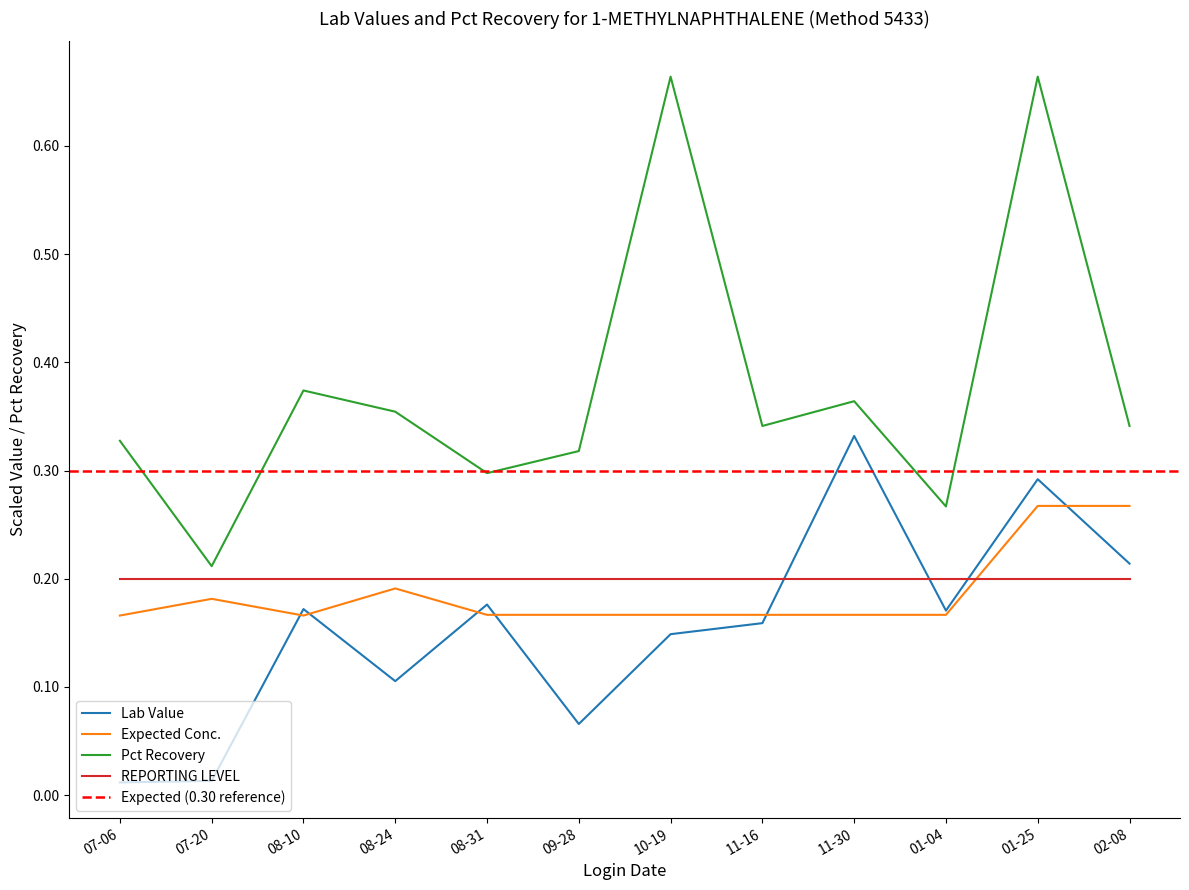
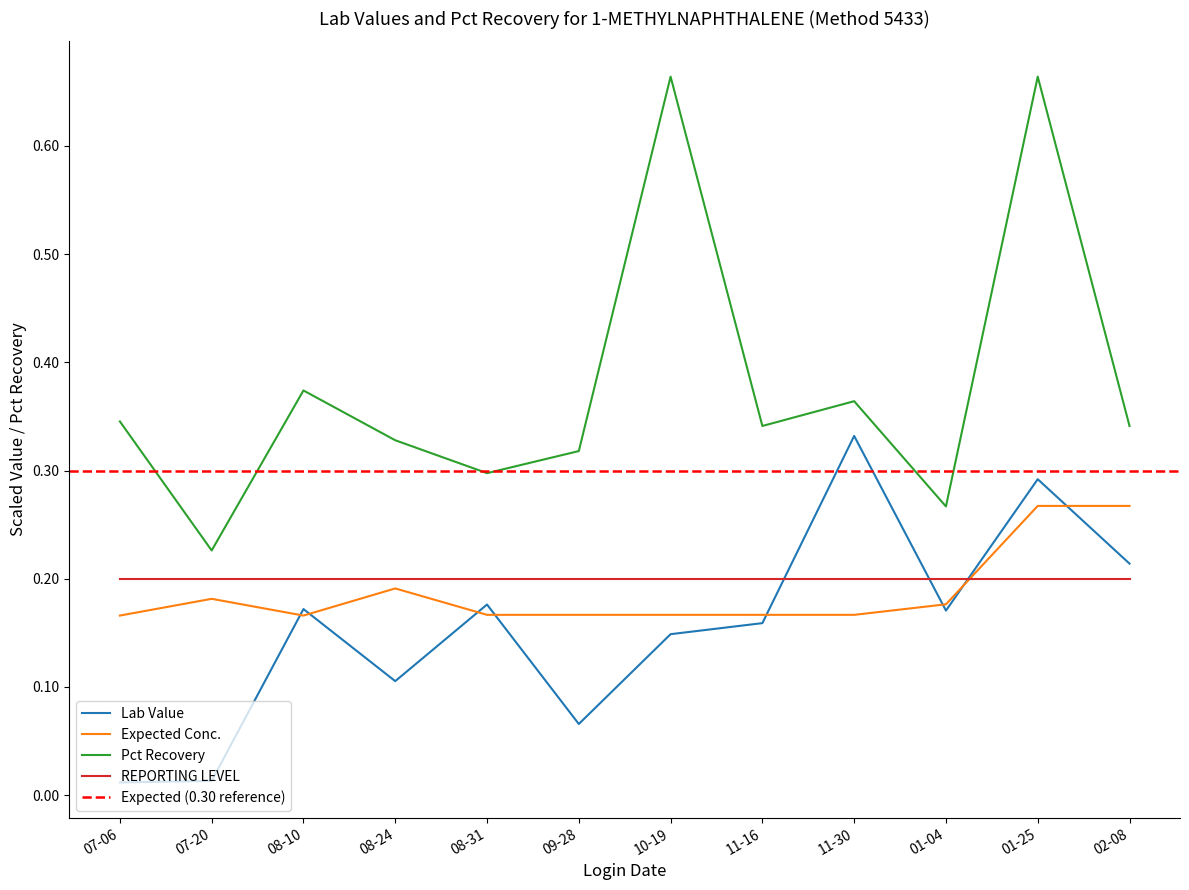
  {
    "Lab Value": {
      "08-10": 0.172,
      "08-24": 0.105,
      "08-31": 0.176,
      "09-28": 0.066,
      "10-19": 0.149,
      "11-16": 0.159,
      "11-30": 0.332,
      "01-04": 0.171,
      "01-25": 0.292,
      "02-08": 0.214
    },
    "Expected Conc.": {
      "07-06": 0.166,
      "07-20": 0.181,
      "08-10": 0.166,
      "08-24": 0.191,
      "08-31": 0.167,
      "09-28": 0.167,
      "10-19": 0.167,
      "11-16": 0.167,
      "11-30": 0.167,
-     "01-04": 0.167,
+     "01-04": 0.176,
      "01-25": 0.267,
      "02-08": 0.267
    },
    "Pct Recovery": {
-     "07-06": 0.328,
-     "07-20": 0.212,
+     "07-06": 0.345,
+     "07-20": 0.226,
      "08-10": 0.374,
-     "08-24": 0.354,
+     "08-24": 0.328,
      "08-31": 0.298,
      "09-28": 0.318,
      "10-19": 0.664,
      "11-16": 0.341,
      "11-30": 0.364,
      "01-04": 0.267,
      "01-25": 0.664,
      "02-08": 0.341
    },
    "REPORTING LEVEL": {
      "07-06": 0.200,
      "07-20": 0.200,
      "08-10": 0.200,
      "08-24": 0.200,
      "08-31": 0.200,
      "09-28": 0.200,
      "10-19": 0.200,
      "11-16": 0.200,
      "11-30": 0.200,
      "01-04": 0.200,
      "01-25": 0.200,
      "02-08": 0.200
    }
  }
